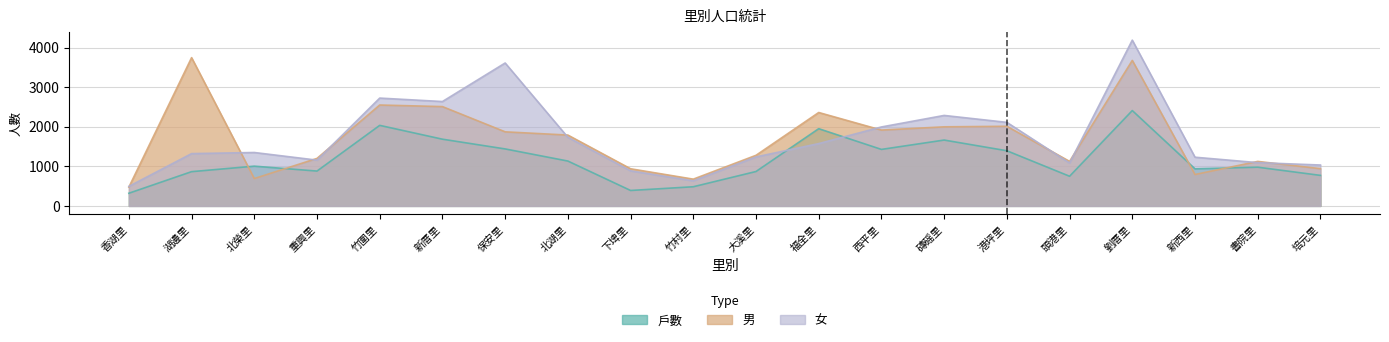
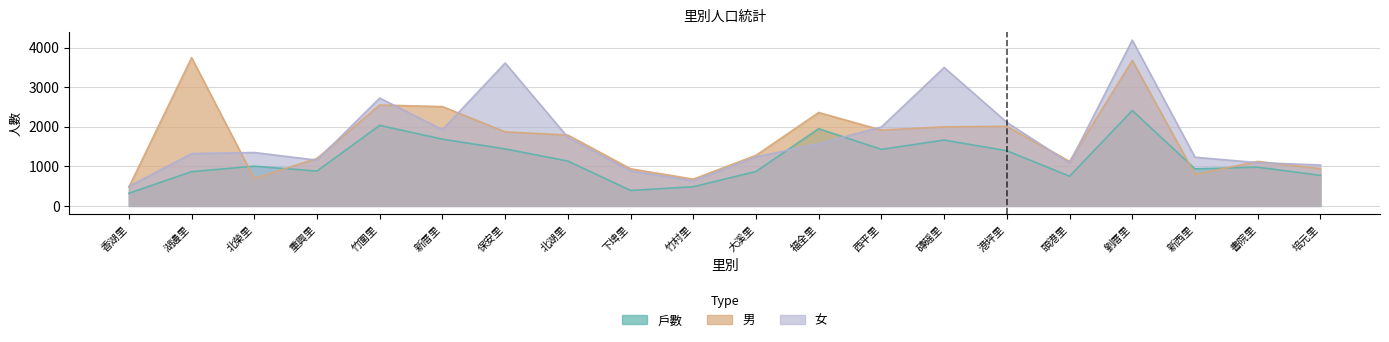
  {
    "戶數": {
      "香湖里": 300,
      "湖邊里": 900,
      "北榮里": 1000,
      "重興里": 900,
      "竹圍里": 2000,
      "新厝里": 1700,
      "保安里": 1400,
      "北湖里": 1100,
      "下埤里": 400,
      "竹村里": 500,
      "大溪里": 900,
      "福全里": 2000,
      "西平里": 1400,
      "磚磘里": 1700,
      "港坪里": 1400,
      "頭港里": 700,
      "劉厝里": 2400,
      "新西里": 900,
      "書院里": 1000,
      "培元里": 800
    },
    "男": {
      "湖邊里": 3700,
      "北榮里": 700,
      "竹圍里": 2500,
      "新厝里": 2500,
      "保安里": 1900,
      "福全里": 2400,
      "西平里": 1900,
      "磚磘里": 2000,
      "港坪里": 2000,
      "劉厝里": 3700,
      "新西里": 800,
      "培元里": 900
    },
    "女": {
      "湖邊里": 1300,
      "北榮里": 1300,
      "竹圍里": 2700,
-     "新厝里": 2600,
+     "新厝里": 1900,
      "保安里": 3600,
      "福全里": 1600,
      "西平里": 2000,
-     "磚磘里": 2300,
+     "磚磘里": 3500,
      "港坪里": 2100,
      "劉厝里": 4200,
      "新西里": 1200,
      "培元里": 1000
    }
  }
